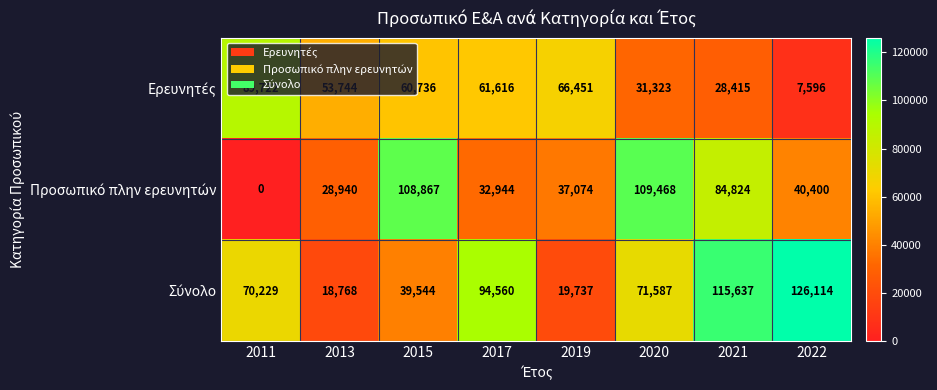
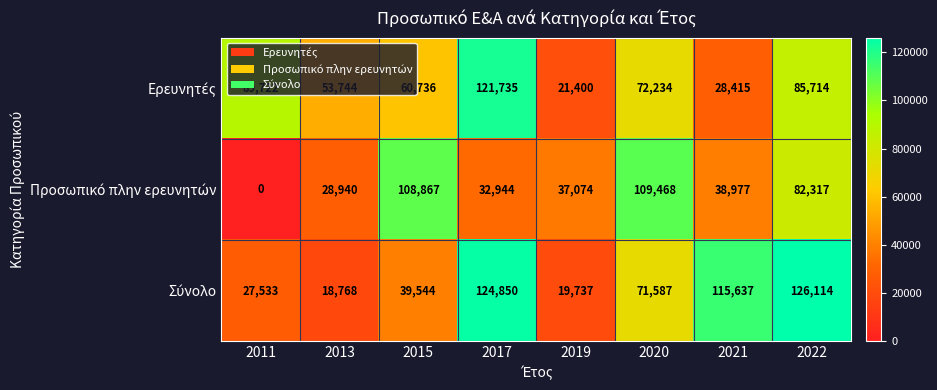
  {
    "Ερευνητές": {
-     "2017": "61,616",
-     "2019": "66,451",
-     "2020": "31,323",
+     "2017": "121,735",
+     "2019": "21,400",
+     "2020": "72,234",
      "2021": "28,415",
-     "2022": "7,596"
+     "2022": "85,714"
    },
    "Προσωπικό πλην ερευνητών": {
      "2011": "0",
      "2013": "28,940",
      "2015": "108,867",
      "2017": "32,944",
      "2019": "37,074",
      "2020": "109,468",
-     "2021": "84,824",
-     "2022": "40,400"
+     "2021": "38,977",
+     "2022": "82,317"
    },
    "Σύνολο": {
-     "2011": "70,229",
+     "2011": "27,533",
      "2013": "18,768",
      "2015": "39,544",
-     "2017": "94,560",
+     "2017": "124,850",
      "2019": "19,737",
      "2020": "71,587",
      "2021": "115,637",
      "2022": "126,114"
    }
  }
